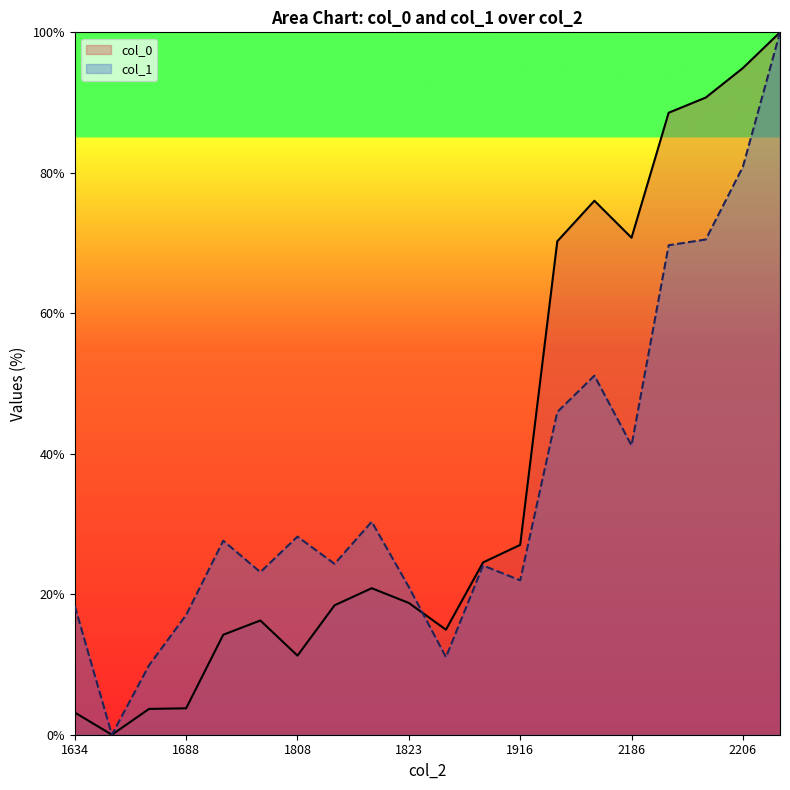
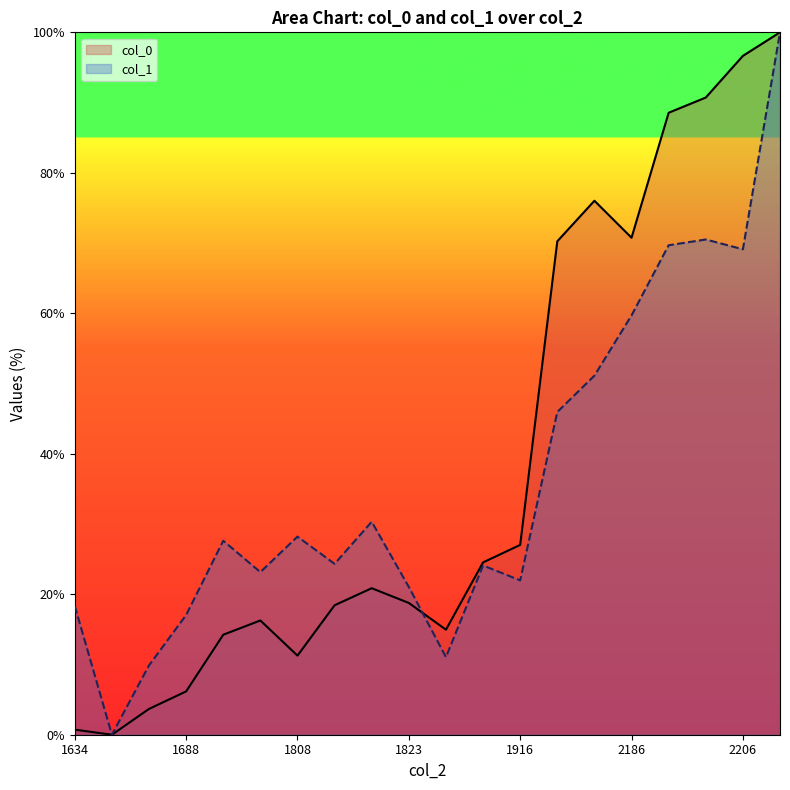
  {
    "col_0": {
-     "1634": "3%",
-     "1688": "4%",
+     "1634": "1%",
+     "1688": "6%",
      "1808": "11%",
      "1823": "19%",
      "1916": "27%",
      "2186": "71%",
-     "2206": "95%"
+     "2206": "97%"
    },
    "col_1": {
      "1634": "18%",
      "1688": "17%",
      "1808": "28%",
      "1823": "21%",
      "1916": "22%",
-     "2186": "41%",
-     "2206": "81%"
+     "2186": "60%",
+     "2206": "69%"
    }
  }
